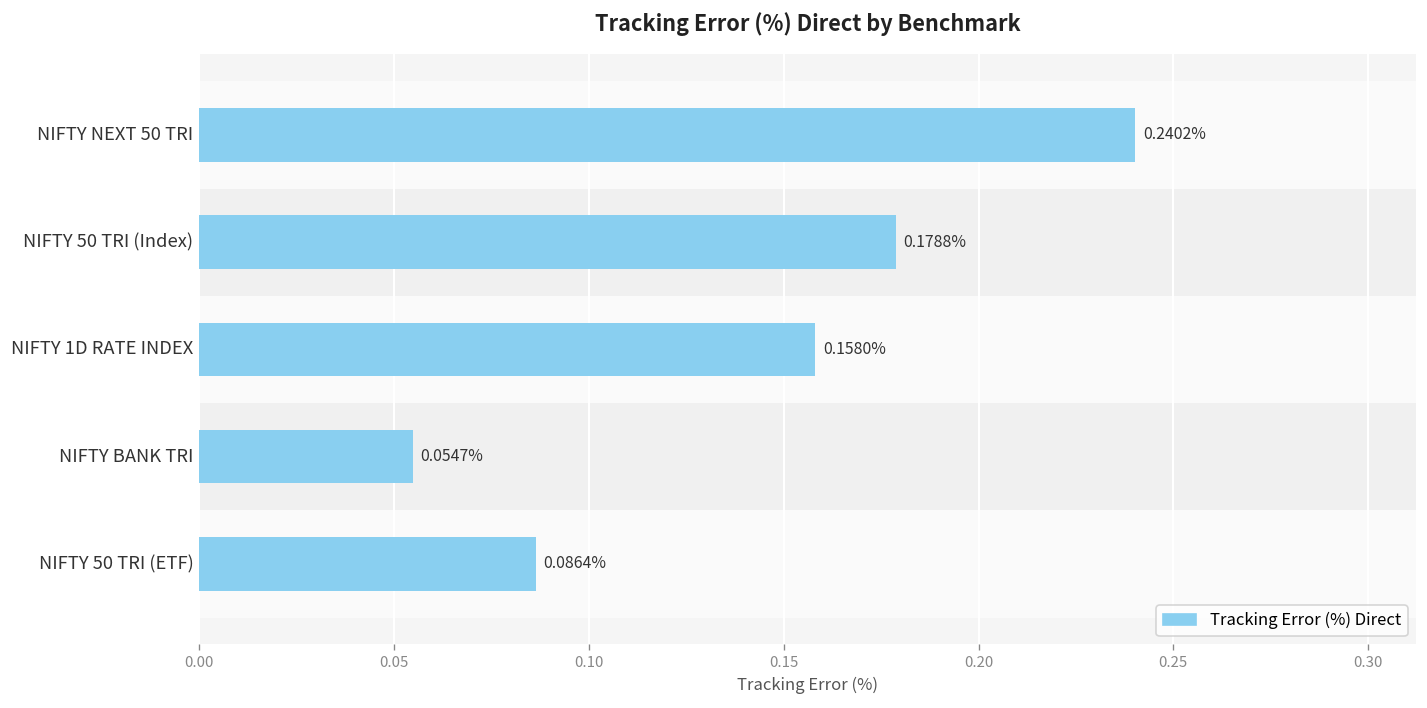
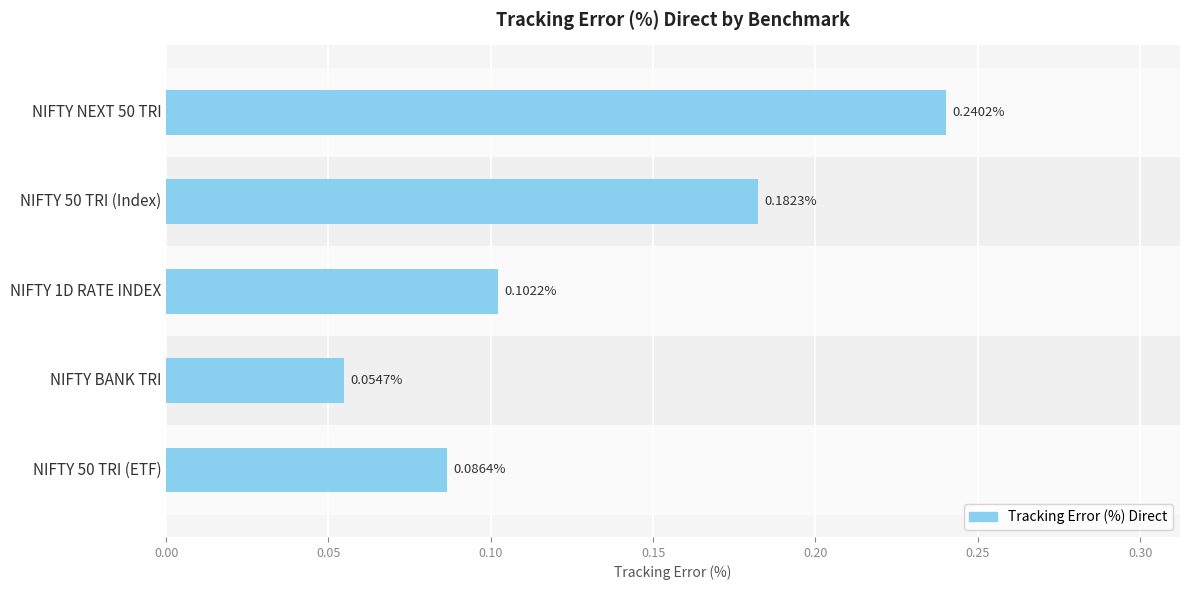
  {
    "NIFTY NEXT 50 TRI": "0.2402%",
-   "NIFTY 50 TRI (Index)": "0.1788%",
-   "NIFTY 1D RATE INDEX": "0.1580%",
+   "NIFTY 50 TRI (Index)": "0.1823%",
+   "NIFTY 1D RATE INDEX": "0.1022%",
    "NIFTY BANK TRI": "0.0547%",
    "NIFTY 50 TRI (ETF)": "0.0864%"
  }
